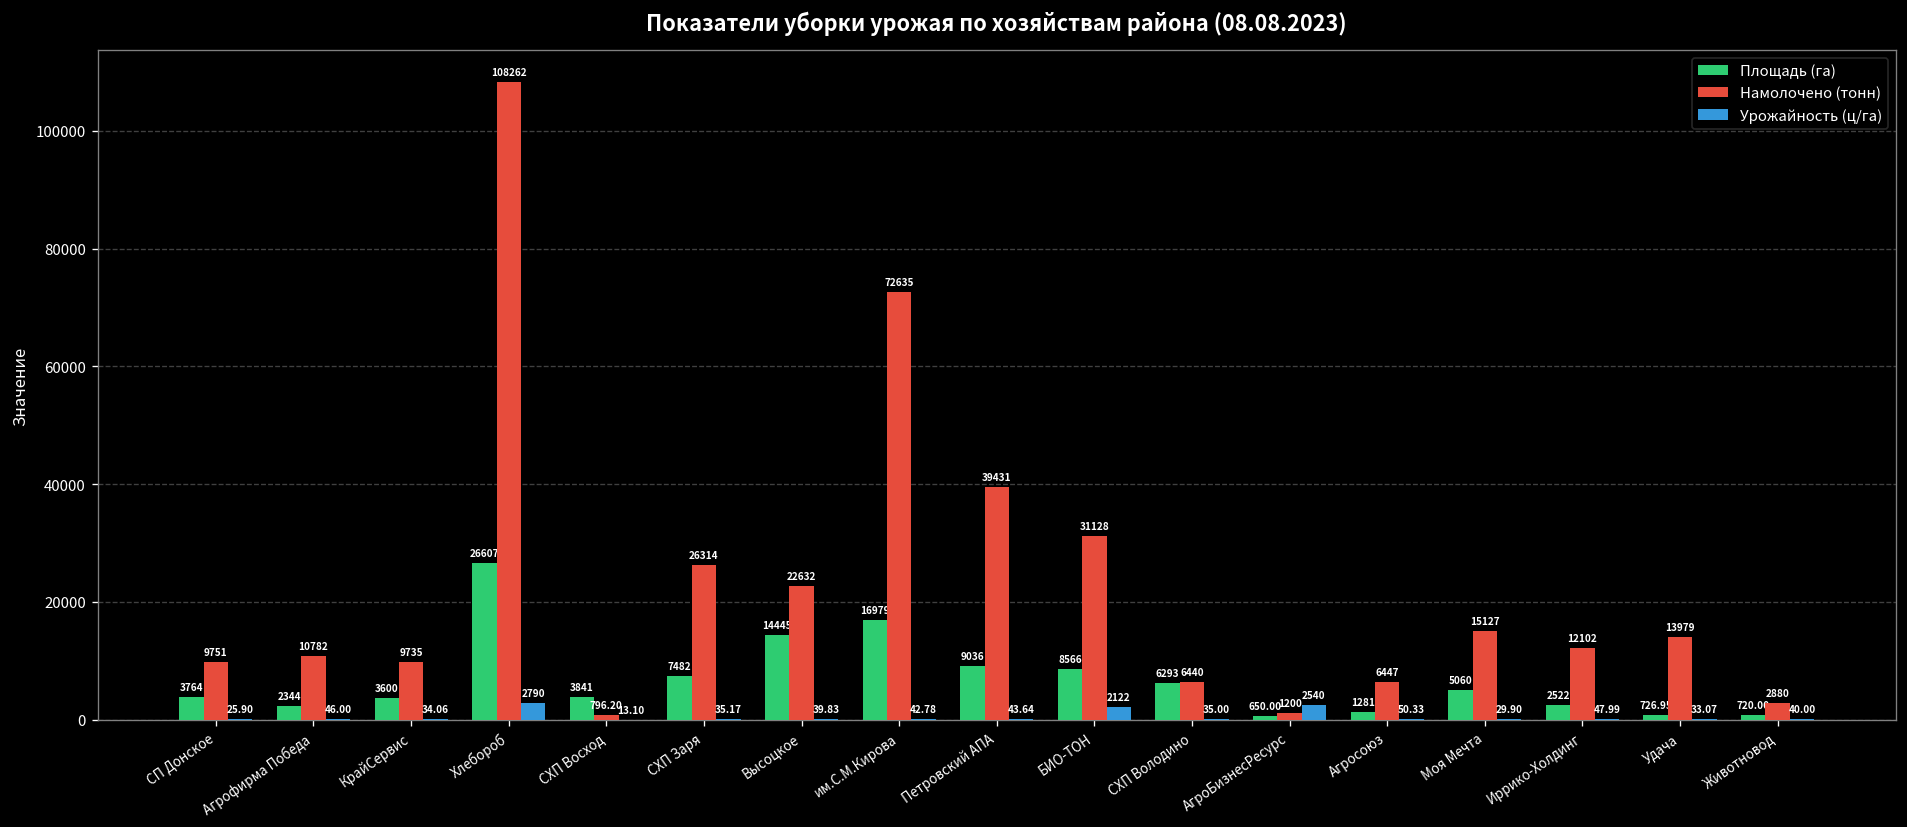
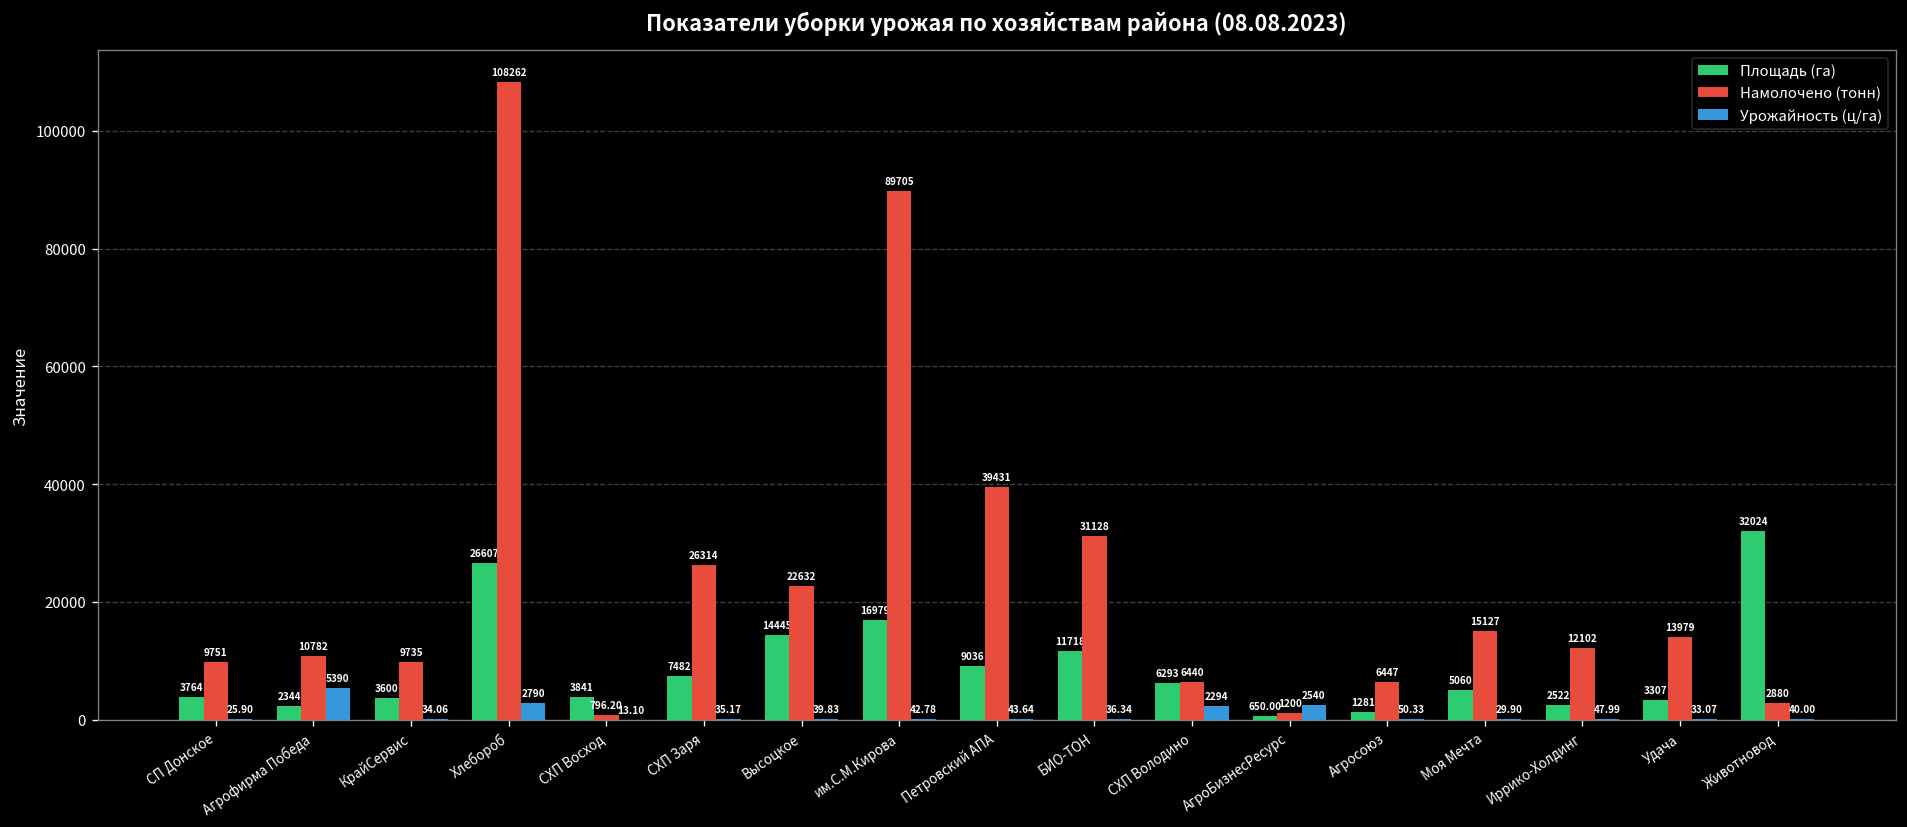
  {
    "Площадь (га)": {
      "СП Донское": 3764,
      "Агрофирма Победа": 2344,
      "КрайСервис": 3600,
      "Хлебороб": 26607,
      "СХП Восход": 3841,
      "СХП Заря": 7482,
      "Высоцкое": 14445,
      "им.С.М.Кирова": 16979,
      "Петровский АПА": 9036,
-     "БИО-ТОН": 8566,
+     "БИО-ТОН": 11718,
      "СХП Володино": 6293,
      "АгроБизнесРесурс": 650.00,
      "Агросоюз": 1281,
      "Моя Мечта": 5060,
      "Иррико-Холдинг": 2522,
-     "Удача": 726.95,
-     "Животновод": 720.00
+     "Удача": 3307,
+     "Животновод": 32024
    },
    "Намолочено (тонн)": {
      "СП Донское": 9751,
      "Агрофирма Победа": 10782,
      "КрайСервис": 9735,
      "Хлебороб": 108262,
      "СХП Восход": 796.20,
      "СХП Заря": 26314,
      "Высоцкое": 22632,
-     "им.С.М.Кирова": 72635,
+     "им.С.М.Кирова": 89705,
      "Петровский АПА": 39431,
      "БИО-ТОН": 31128,
      "СХП Володино": 6440,
      "АгроБизнесРесурс": 1200,
      "Агросоюз": 6447,
      "Моя Мечта": 15127,
      "Иррико-Холдинг": 12102,
      "Удача": 13979,
      "Животновод": 2880
    },
    "Урожайность (ц/га)": {
      "СП Донское": 25.90,
-     "Агрофирма Победа": 46.00,
+     "Агрофирма Победа": 5390,
      "КрайСервис": 34.06,
      "Хлебороб": 2790,
      "СХП Восход": 13.10,
      "СХП Заря": 35.17,
      "Высоцкое": 39.83,
      "им.С.М.Кирова": 42.78,
      "Петровский АПА": 43.64,
-     "БИО-ТОН": 2122,
-     "СХП Володино": 35.00,
+     "БИО-ТОН": 36.34,
+     "СХП Володино": 2294,
      "АгроБизнесРесурс": 2540,
      "Агросоюз": 50.33,
      "Моя Мечта": 29.90,
      "Иррико-Холдинг": 47.99,
      "Удача": 33.07,
      "Животновод": 40.00
    }
  }
